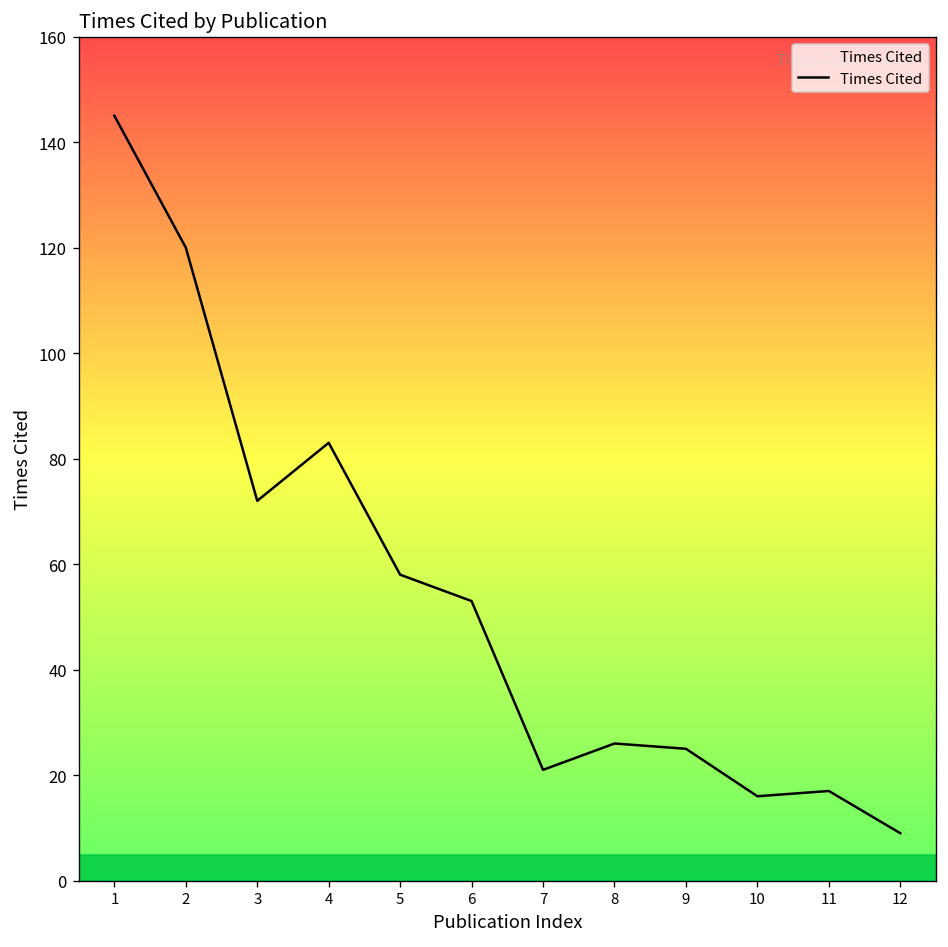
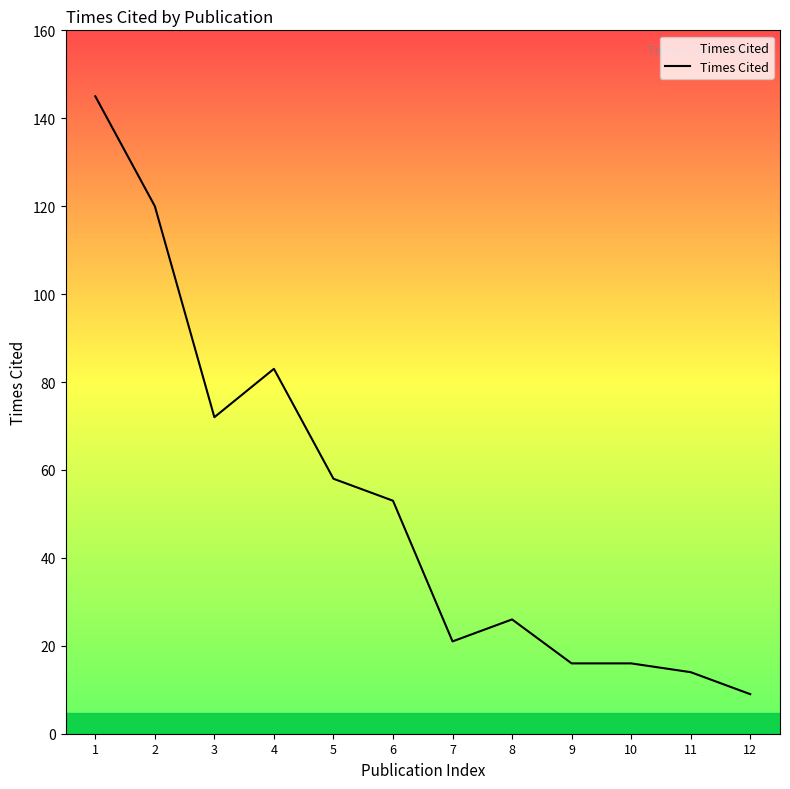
  {
    "1": 145,
    "2": 120,
    "3": 72,
    "4": 83,
    "5": 58,
    "6": 53,
    "7": 21,
    "8": 26,
-   "9": 25,
+   "9": 16,
    "10": 16,
-   "11": 17,
+   "11": 14,
    "12": 9
  }
